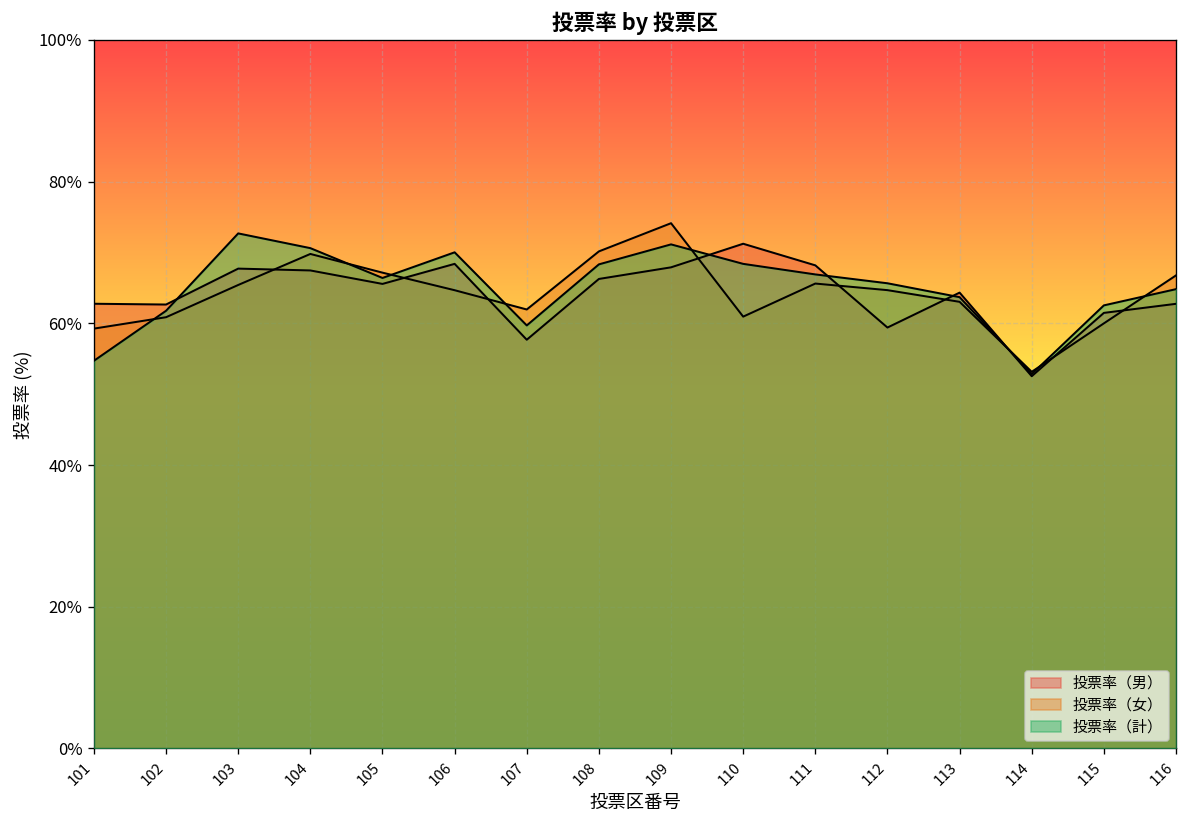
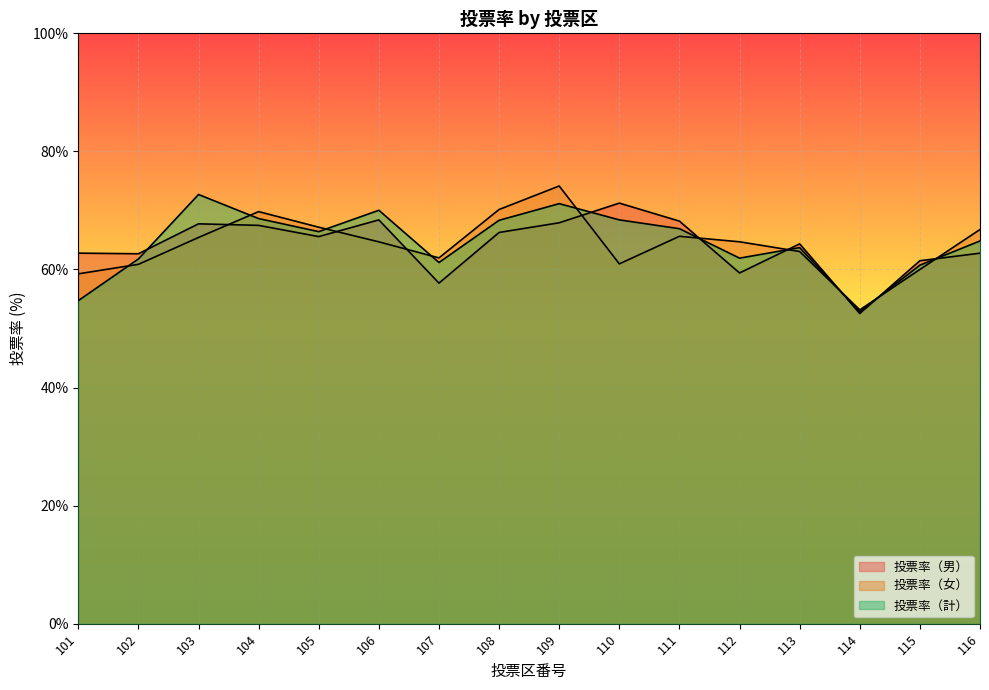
  {
    "投票率（計）": {
      "101": "55%",
      "102": "62%",
      "103": "73%",
-     "104": "71%",
+     "104": "69%",
      "105": "66%",
      "106": "70%",
-     "107": "60%",
+     "107": "61%",
      "108": "68%",
      "109": "71%",
      "110": "68%",
      "111": "67%",
-     "112": "66%",
+     "112": "62%",
      "113": "64%",
-     "115": "63%",
+     "115": "61%",
      "116": "65%"
    }
  }
